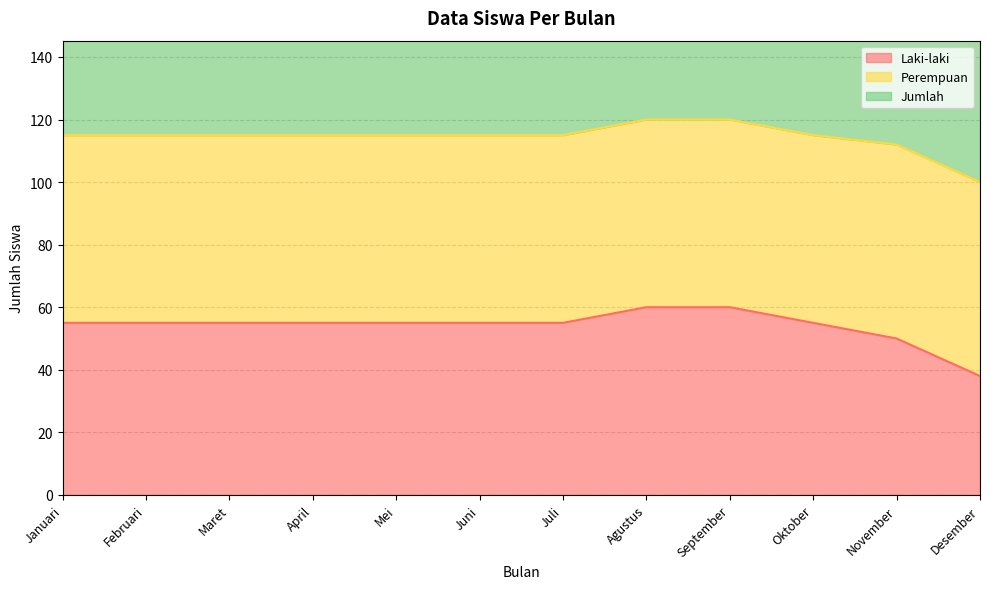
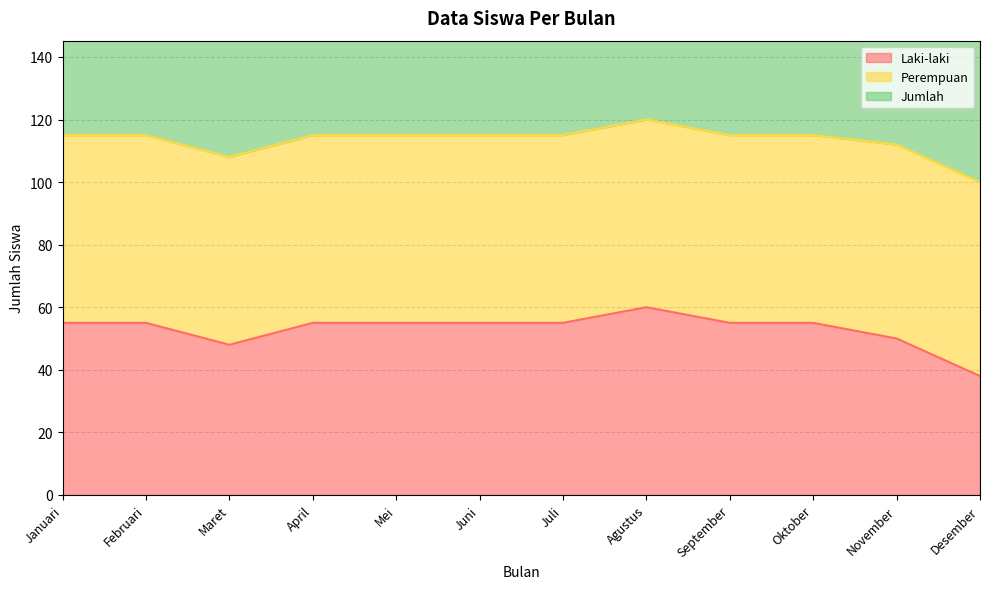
  {
    "Laki-laki": {
      "Januari": 55,
      "Februari": 55,
-     "Maret": 55,
+     "Maret": 48,
      "April": 55,
      "Mei": 55,
      "Juni": 55,
      "Juli": 55,
      "Agustus": 60,
-     "September": 60,
+     "September": 55,
      "Oktober": 55,
      "November": 50,
      "Desember": 38
    },
    "Perempuan": {
      "Januari": 60,
      "Februari": 60,
      "Maret": 60,
      "April": 60,
      "Mei": 60,
      "Juni": 60,
      "Juli": 60,
      "Agustus": 60,
      "September": 60,
      "Oktober": 60,
      "November": 62,
      "Desember": 62
    }
  }
